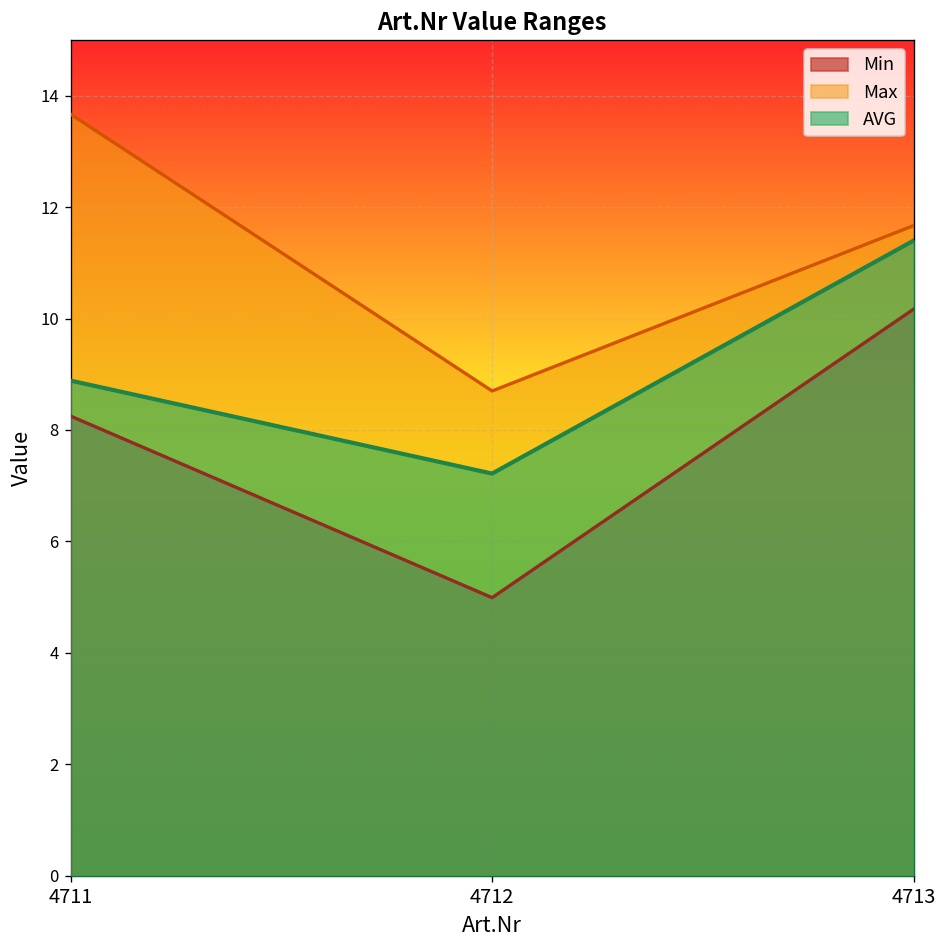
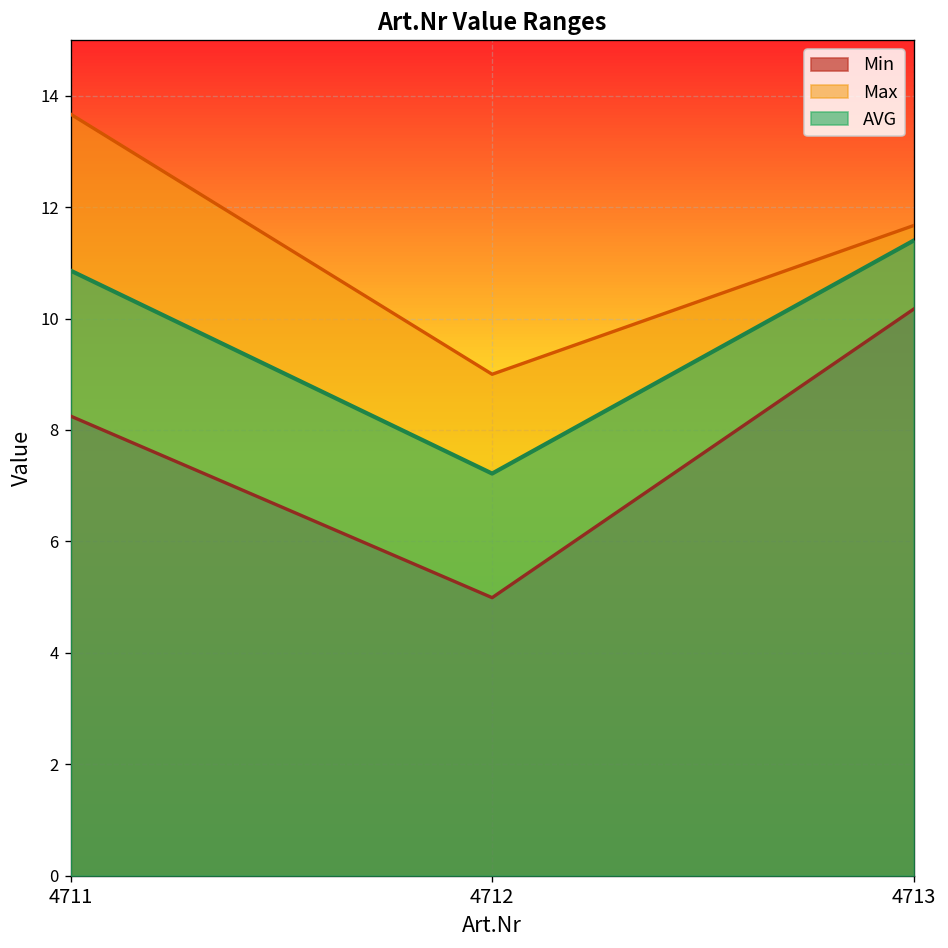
  {
    "Min": {
      "4711": 8.3,
      "4712": 5.0,
      "4713": 10.2
    },
    "Max": {
      "4711": 13.7,
-     "4712": 8.7,
+     "4712": 9.0,
      "4713": 11.7
    },
    "AVG": {
-     "4711": 8.9,
+     "4711": 10.9,
      "4712": 7.2,
      "4713": 11.4
    }
  }
